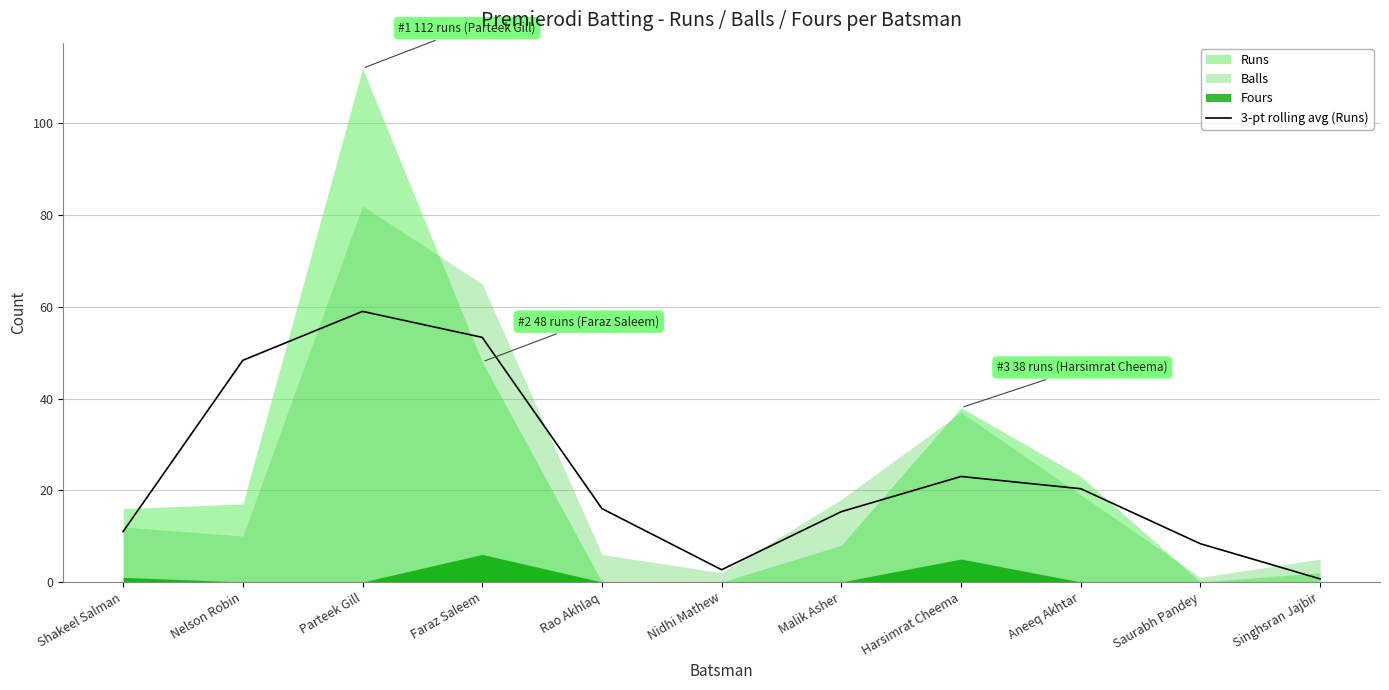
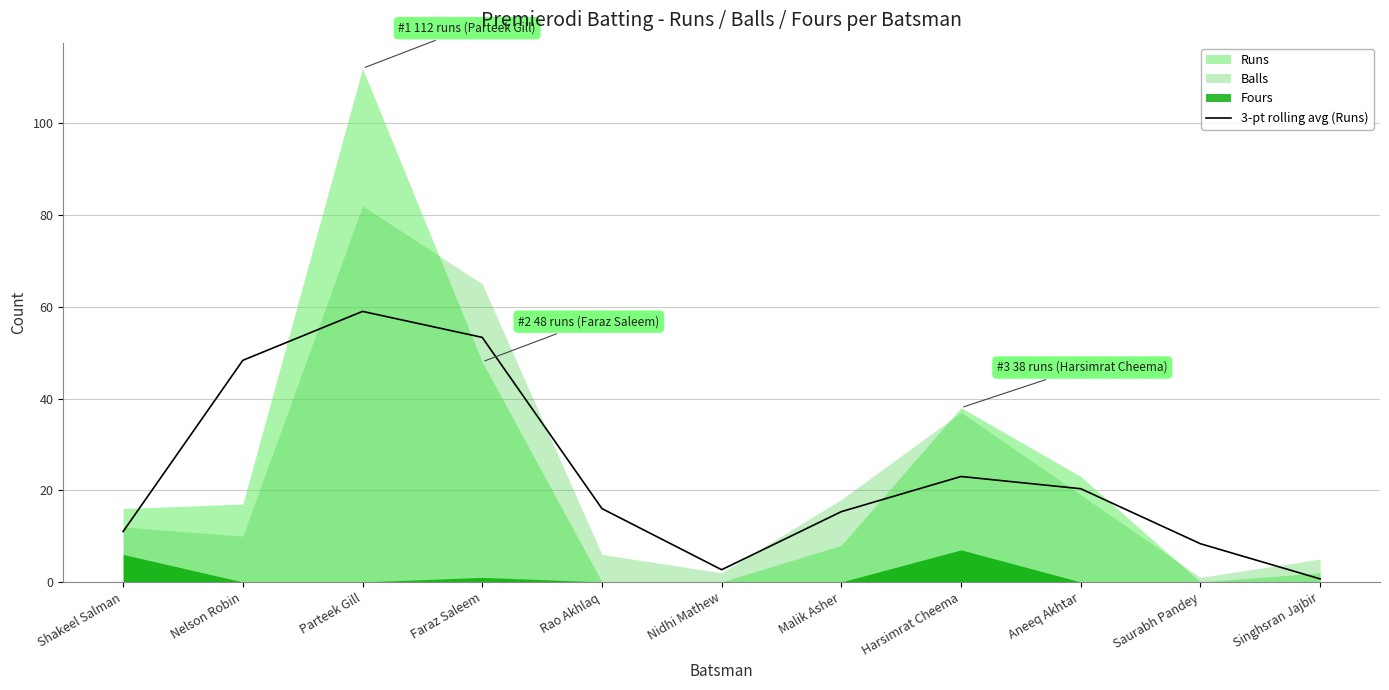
  {
    "3-pt rolling avg (Runs)": {
      "Shakeel Salman": 11,
      "Nelson Robin": 48,
      "Parteek Gill": 59,
      "Rao Akhlaq": 16,
      "Nidhi Mathew": 3,
      "Malik Asher": 15,
      "Harsimrat Cheema": 23,
      "Aneeq Akhtar": 20,
      "Saurabh Pandey": 8,
      "Singhsran Jajbir": 1
    },
    "Fours": {
-     "Shakeel Salman": 1,
+     "Shakeel Salman": 6,
      "Nelson Robin": 0,
      "Parteek Gill": 0,
-     "Faraz Saleem": 6,
+     "Faraz Saleem": 1,
      "Malik Asher": 0,
-     "Harsimrat Cheema": 5,
+     "Harsimrat Cheema": 7,
      "Aneeq Akhtar": 0,
      "Singhsran Jajbir": 0
    }
  }
